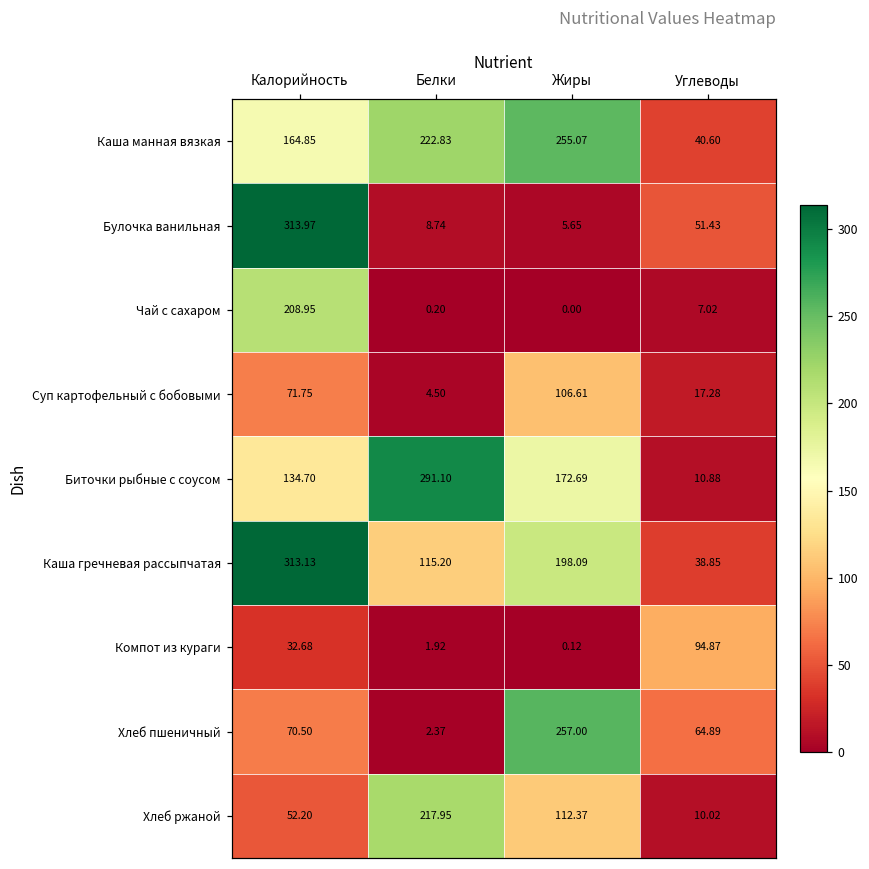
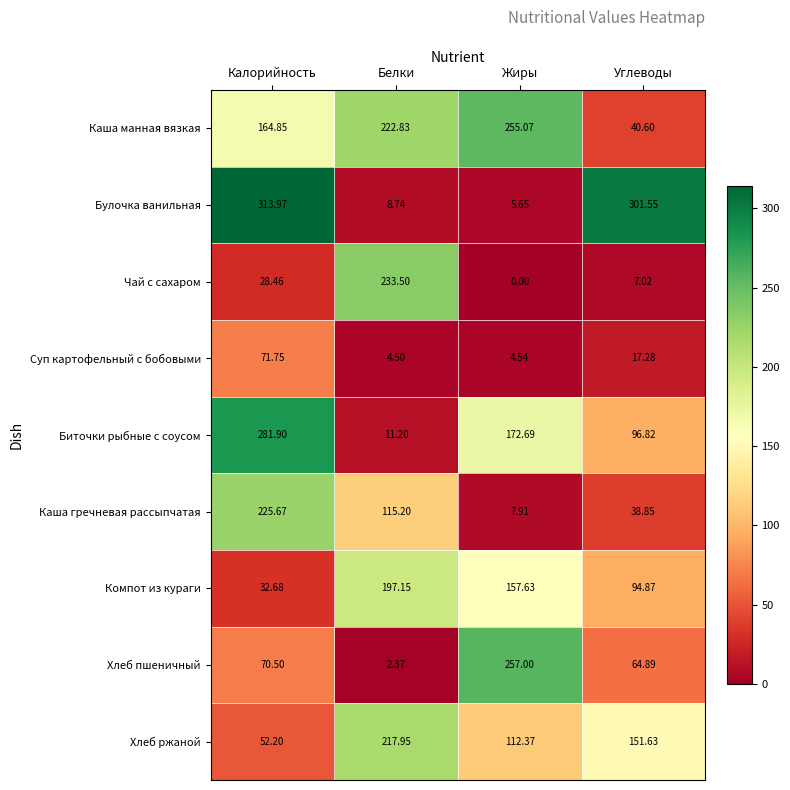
  {
    "Каша манная вязкая": {
      "Калорийность": 164.85,
      "Белки": 222.83,
      "Жиры": 255.07,
      "Углеводы": 40.60
    },
    "Булочка ванильная": {
      "Калорийность": 313.97,
      "Белки": 8.74,
      "Жиры": 5.65,
-     "Углеводы": 51.43
+     "Углеводы": 301.55
    },
    "Чай с сахаром": {
-     "Калорийность": 208.95,
-     "Белки": 0.20,
+     "Калорийность": 28.46,
+     "Белки": 233.50,
      "Жиры": 0.00,
      "Углеводы": 7.02
    },
    "Суп картофельный с бобовыми": {
      "Калорийность": 71.75,
      "Белки": 4.50,
-     "Жиры": 106.61,
+     "Жиры": 4.54,
      "Углеводы": 17.28
    },
    "Биточки рыбные с соусом": {
-     "Калорийность": 134.70,
-     "Белки": 291.10,
+     "Калорийность": 281.90,
+     "Белки": 11.20,
      "Жиры": 172.69,
-     "Углеводы": 10.88
+     "Углеводы": 96.82
    },
    "Каша гречневая рассыпчатая": {
-     "Калорийность": 313.13,
+     "Калорийность": 225.67,
      "Белки": 115.20,
-     "Жиры": 198.09,
+     "Жиры": 7.91,
      "Углеводы": 38.85
    },
    "Компот из кураги": {
      "Калорийность": 32.68,
-     "Белки": 1.92,
-     "Жиры": 0.12,
+     "Белки": 197.15,
+     "Жиры": 157.63,
      "Углеводы": 94.87
    },
    "Хлеб пшеничный": {
      "Калорийность": 70.50,
      "Белки": 2.37,
      "Жиры": 257.00,
      "Углеводы": 64.89
    },
    "Хлеб ржаной": {
      "Калорийность": 52.20,
      "Белки": 217.95,
      "Жиры": 112.37,
-     "Углеводы": 10.02
+     "Углеводы": 151.63
    }
  }
